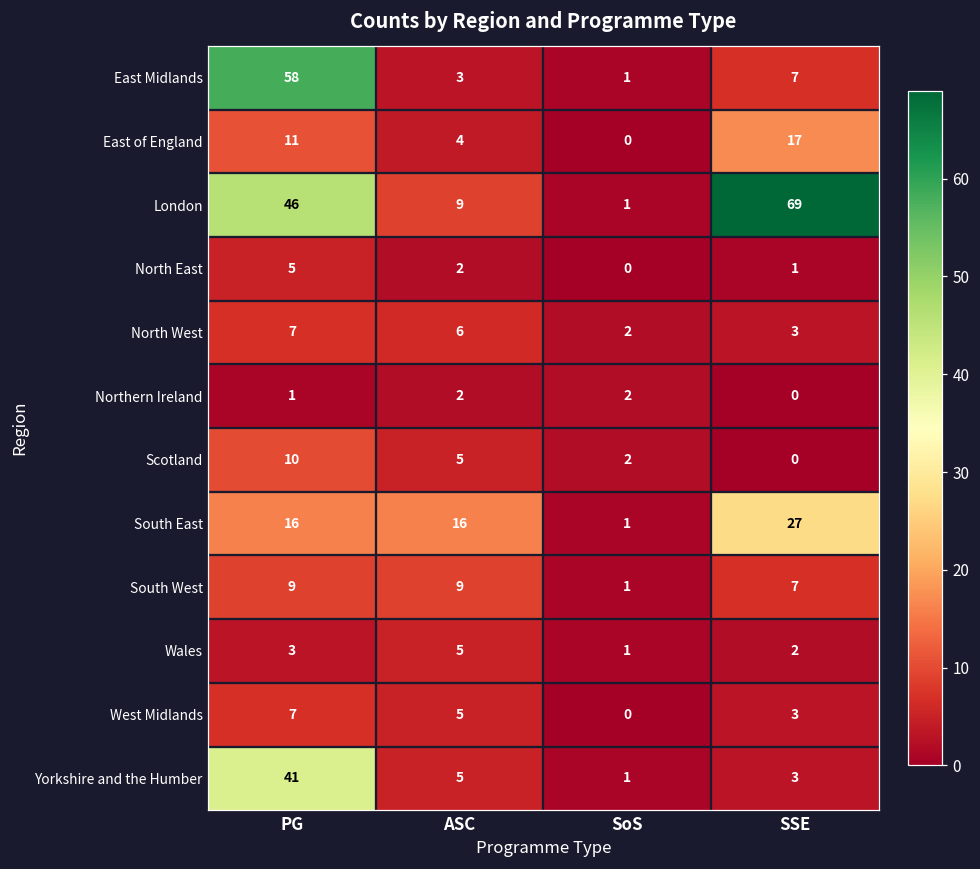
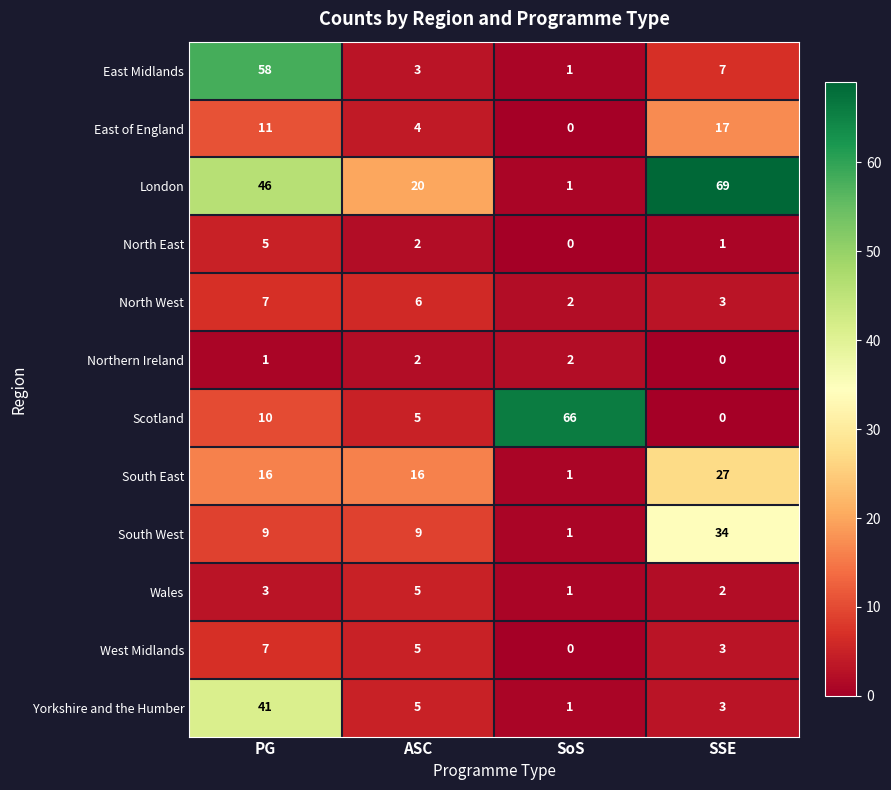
  {
    "East Midlands": {
      "PG": 58,
      "ASC": 3,
      "SoS": 1,
      "SSE": 7
    },
    "East of England": {
      "PG": 11,
      "ASC": 4,
      "SoS": 0,
      "SSE": 17
    },
    "London": {
      "PG": 46,
-     "ASC": 9,
+     "ASC": 20,
      "SoS": 1,
      "SSE": 69
    },
    "North East": {
      "PG": 5,
      "ASC": 2,
      "SoS": 0,
      "SSE": 1
    },
    "North West": {
      "PG": 7,
      "ASC": 6,
      "SoS": 2,
      "SSE": 3
    },
    "Northern Ireland": {
      "PG": 1,
      "ASC": 2,
      "SoS": 2,
      "SSE": 0
    },
    "Scotland": {
      "PG": 10,
      "ASC": 5,
-     "SoS": 2,
+     "SoS": 66,
      "SSE": 0
    },
    "South East": {
      "PG": 16,
      "ASC": 16,
      "SoS": 1,
      "SSE": 27
    },
    "South West": {
      "PG": 9,
      "ASC": 9,
      "SoS": 1,
-     "SSE": 7
+     "SSE": 34
    },
    "Wales": {
      "PG": 3,
      "ASC": 5,
      "SoS": 1,
      "SSE": 2
    },
    "West Midlands": {
      "PG": 7,
      "ASC": 5,
      "SoS": 0,
      "SSE": 3
    },
    "Yorkshire and the Humber": {
      "PG": 41,
      "ASC": 5,
      "SoS": 1,
      "SSE": 3
    }
  }
